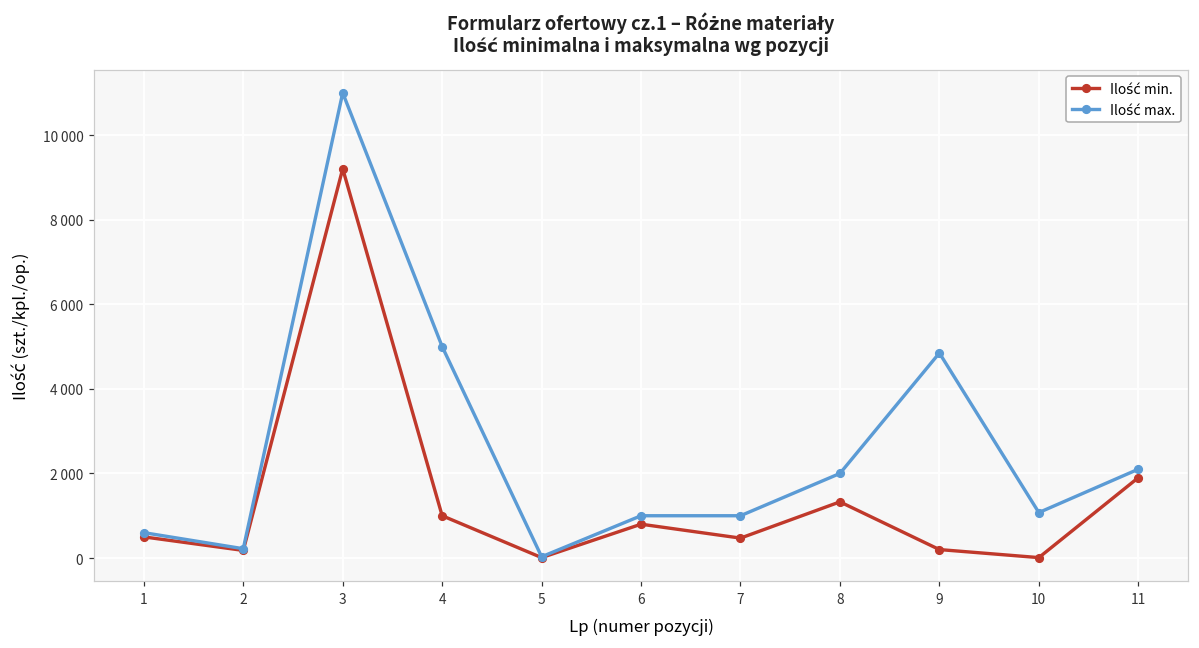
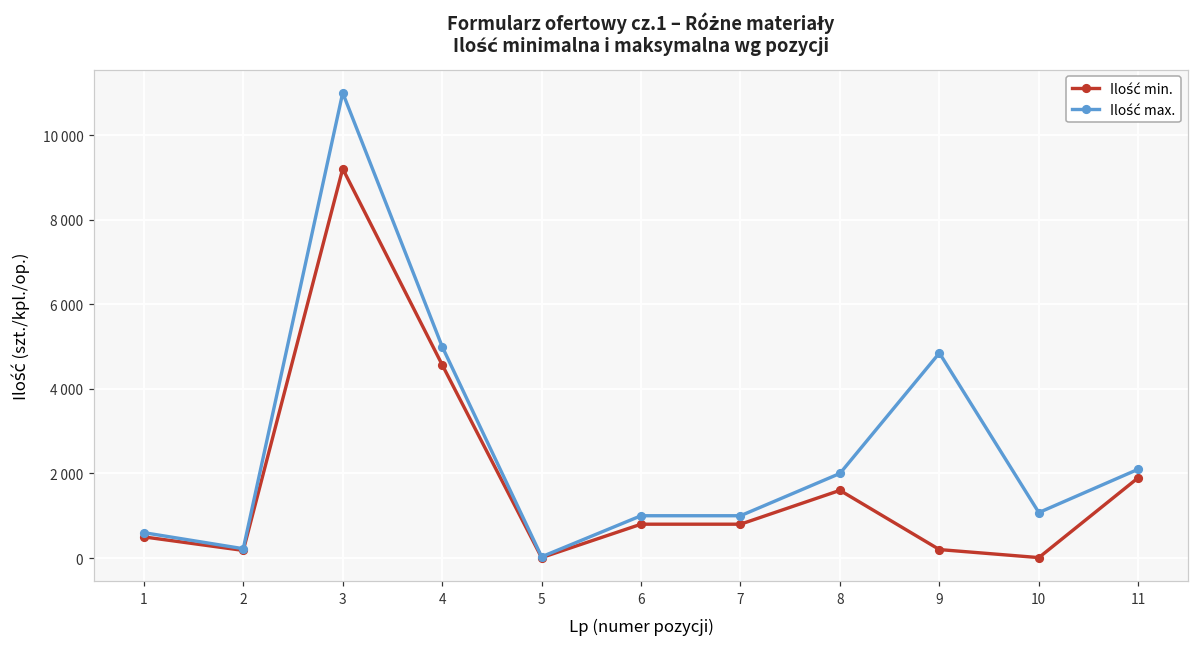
  {
    "Ilość min.": {
      "1": 500,
      "3": 9200,
-     "4": 1000,
+     "4": 4600,
      "6": 800,
-     "7": 500,
-     "8": 1300,
+     "7": 800,
+     "8": 1600,
      "9": 200,
      "10": 0,
      "11": 1900
    },
    "Ilość max.": {
      "1": 600,
      "3": 11000,
      "4": 5000,
      "6": 1000,
      "7": 1000,
      "8": 2000,
      "9": 4800,
      "10": 1100,
      "11": 2100
    }
  }
